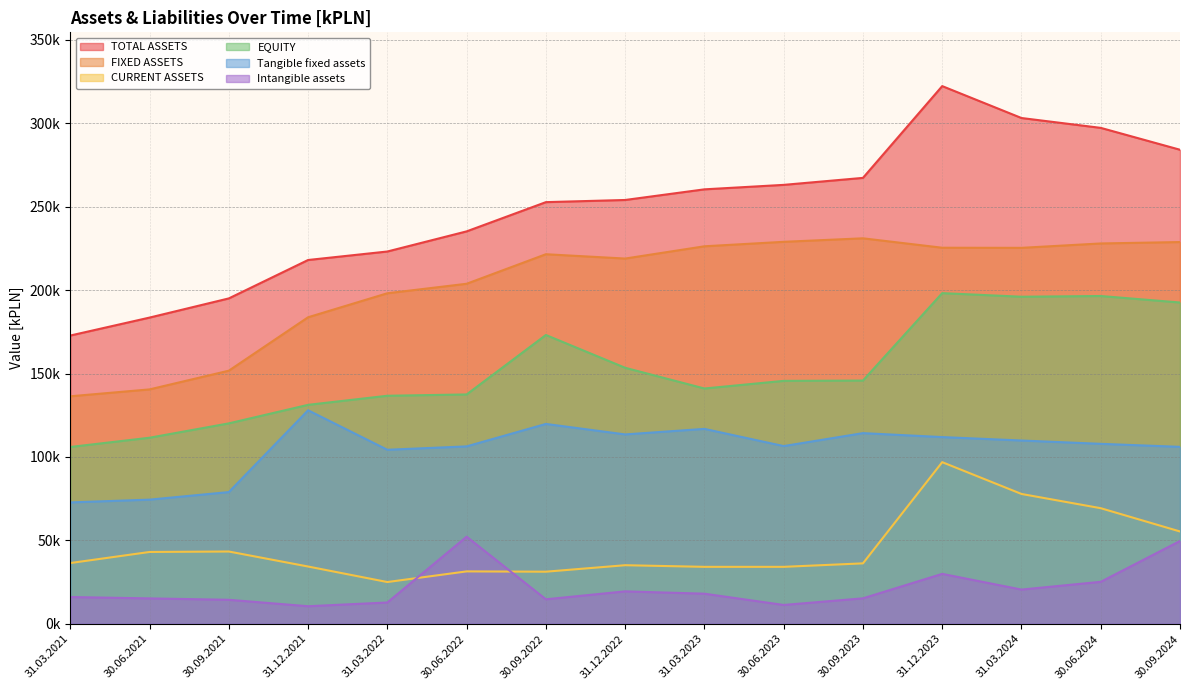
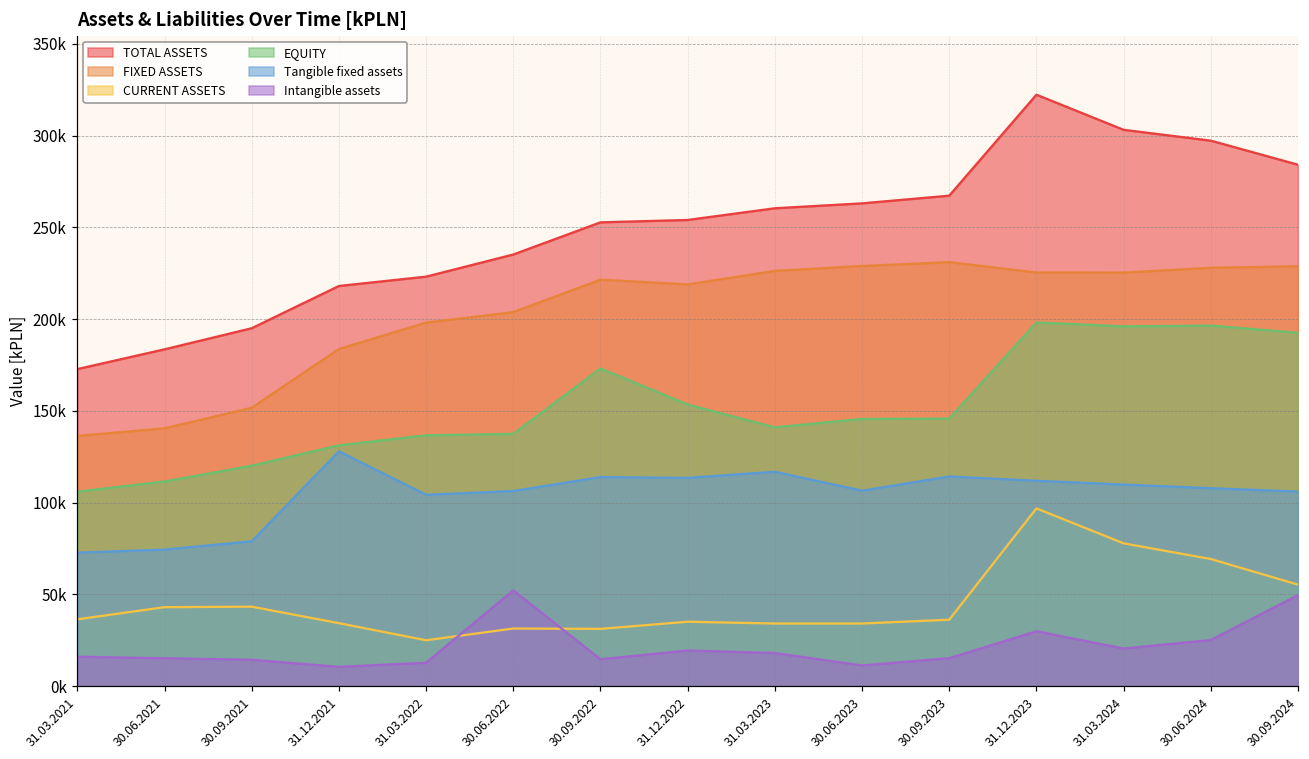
  {
    "EQUITY": {
      "31.03.2021": 106000,
      "30.06.2021": 112000,
      "30.09.2021": 120000,
      "31.12.2021": 131000,
      "31.03.2022": 137000,
      "30.06.2022": 137000,
      "30.09.2022": 173000,
      "31.12.2022": 153000,
      "31.03.2023": 141000,
      "30.06.2023": 146000,
      "30.09.2023": 146000,
      "31.12.2023": 198000,
      "31.03.2024": 196000,
      "30.06.2024": 196000,
      "30.09.2024": 193000
    },
    "Tangible fixed assets": {
      "31.03.2021": 73000,
      "30.06.2021": 74000,
      "30.09.2021": 79000,
      "31.12.2021": 128000,
      "31.03.2022": 104000,
      "30.06.2022": 106000,
-     "30.09.2022": 120000,
+     "30.09.2022": 114000,
      "31.12.2022": 114000,
      "31.03.2023": 117000,
      "30.06.2023": 107000,
      "30.09.2023": 114000,
      "31.12.2023": 112000,
      "31.03.2024": 110000,
      "30.06.2024": 108000,
      "30.09.2024": 106000
    },
    "Intangible assets": {
      "31.03.2021": 16000,
      "30.06.2021": 15000,
      "30.09.2021": 14000,
      "31.12.2021": 11000,
      "31.03.2022": 13000,
      "30.06.2022": 52000,
      "30.09.2022": 15000,
      "31.12.2022": 19000,
      "31.03.2023": 18000,
      "30.06.2023": 11000,
      "30.09.2023": 15000,
      "31.12.2023": 30000,
      "31.03.2024": 21000,
      "30.06.2024": 25000,
      "30.09.2024": 50000
    }
  }
